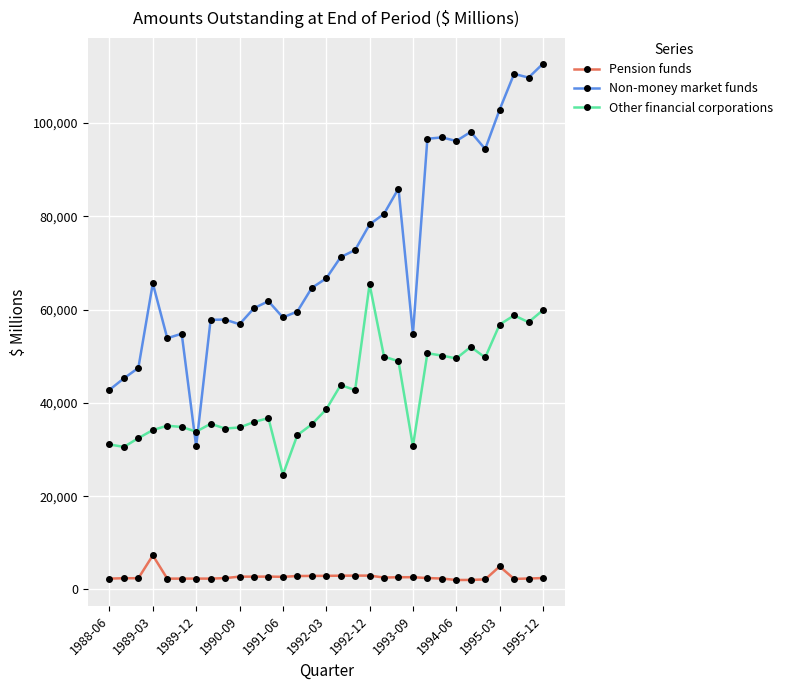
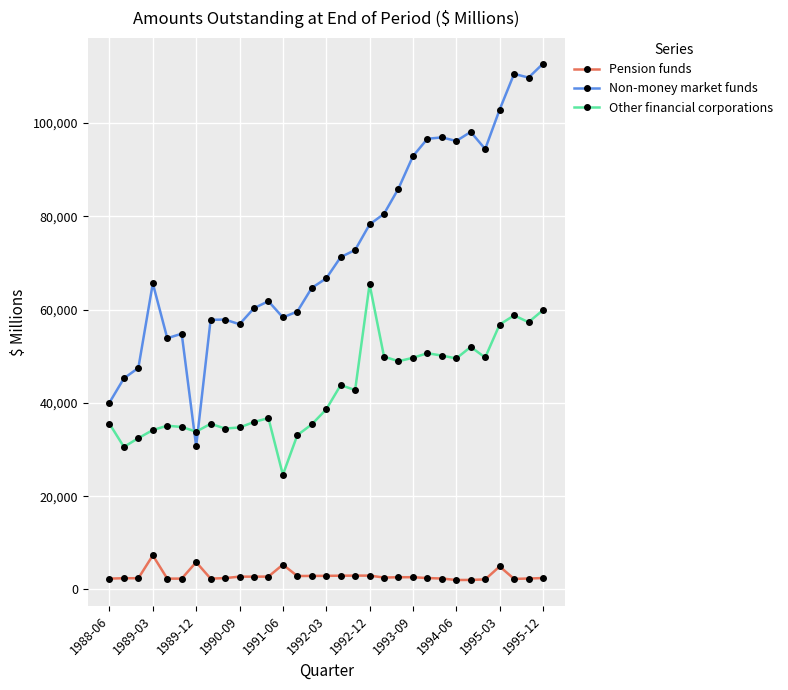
  {
    "Pension funds": {
      "1988-06": "2,000",
      "1989-03": "7,000",
-     "1989-12": "2,000",
+     "1989-12": "6,000",
      "1990-09": "3,000",
-     "1991-06": "3,000",
+     "1991-06": "5,000",
      "1992-03": "3,000",
      "1992-12": "3,000",
      "1993-09": "3,000",
      "1994-06": "2,000",
      "1995-03": "5,000",
      "1995-12": "2,000"
    },
    "Non-money market funds": {
-     "1988-06": "43,000",
+     "1988-06": "40,000",
      "1989-03": "66,000",
      "1989-12": "31,000",
      "1990-09": "57,000",
      "1991-06": "58,000",
      "1992-03": "67,000",
      "1992-12": "78,000",
-     "1993-09": "55,000",
+     "1993-09": "93,000",
      "1994-06": "96,000",
      "1995-03": "103,000",
      "1995-12": "113,000"
    },
    "Other financial corporations": {
-     "1988-06": "31,000",
+     "1988-06": "36,000",
      "1989-03": "34,000",
      "1989-12": "34,000",
      "1990-09": "35,000",
      "1991-06": "25,000",
      "1992-03": "39,000",
      "1992-12": "65,000",
-     "1993-09": "31,000",
+     "1993-09": "50,000",
      "1994-06": "50,000",
      "1995-03": "57,000",
      "1995-12": "60,000"
    }
  }
